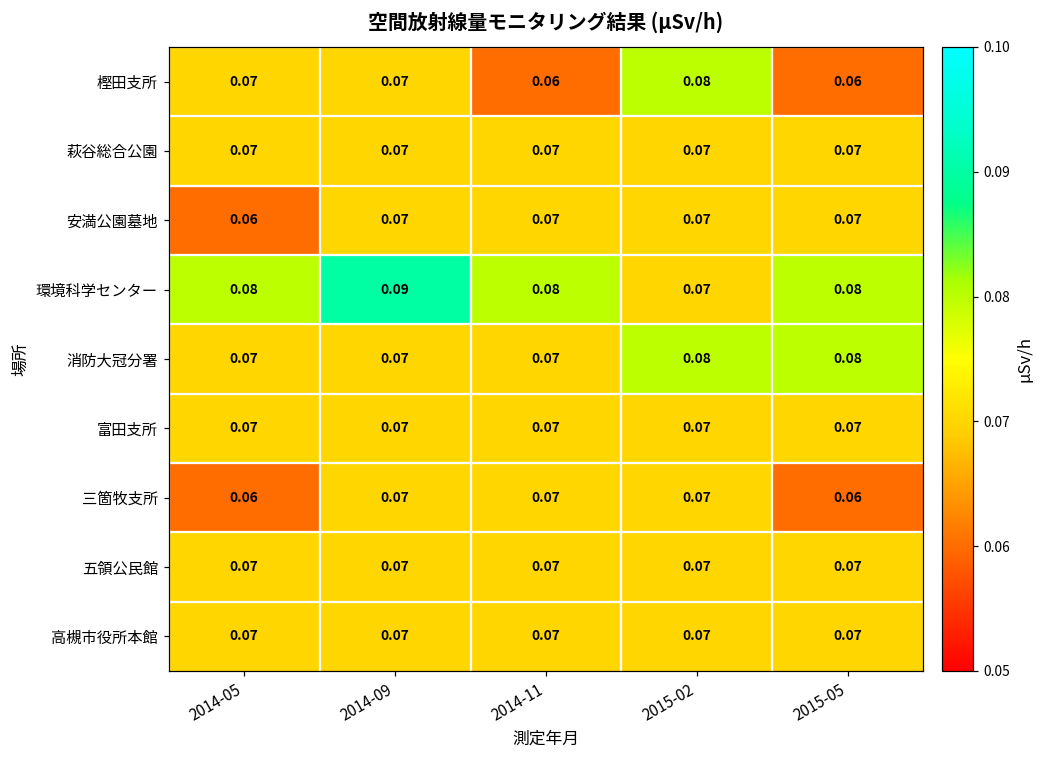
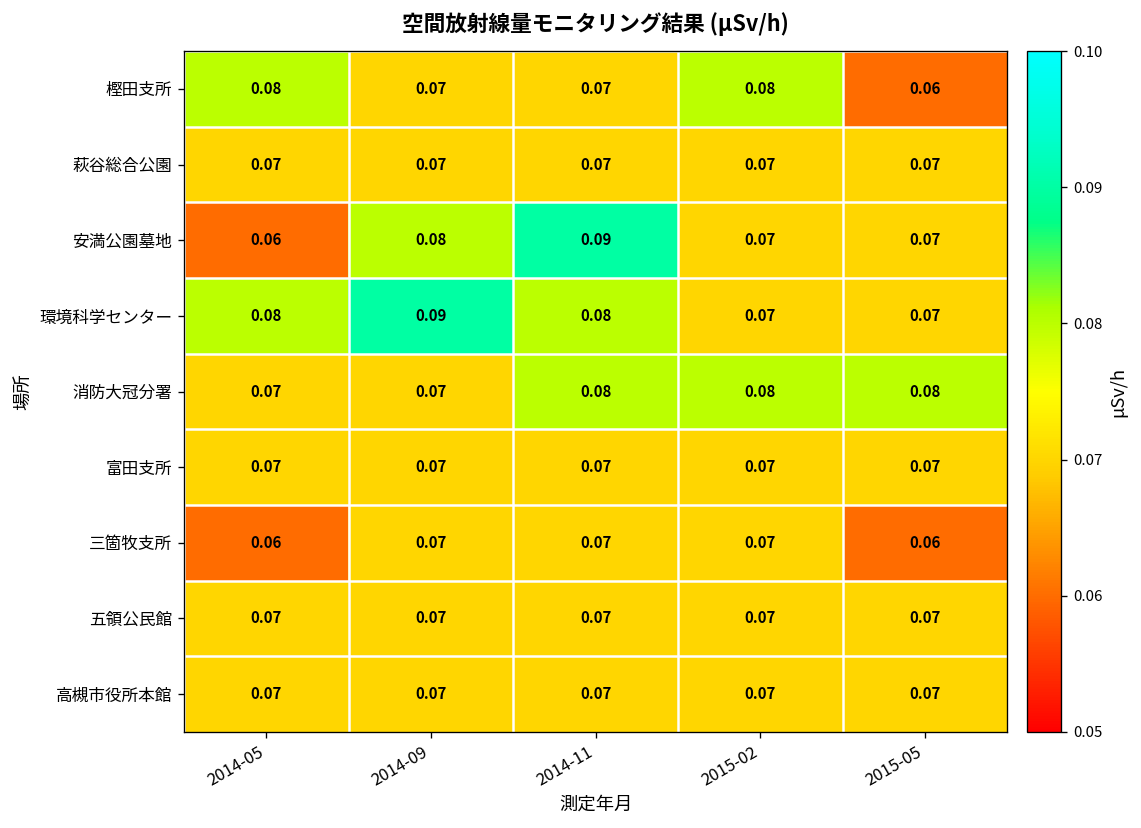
  {
    "樫田支所": {
-     "2014-05": 0.07,
+     "2014-05": 0.08,
      "2014-09": 0.07,
-     "2014-11": 0.06,
+     "2014-11": 0.07,
      "2015-02": 0.08,
      "2015-05": 0.06
    },
    "萩谷総合公園": {
      "2014-05": 0.07,
      "2014-09": 0.07,
      "2014-11": 0.07,
      "2015-02": 0.07,
      "2015-05": 0.07
    },
    "安満公園墓地": {
      "2014-05": 0.06,
-     "2014-09": 0.07,
-     "2014-11": 0.07,
+     "2014-09": 0.08,
+     "2014-11": 0.09,
      "2015-02": 0.07,
      "2015-05": 0.07
    },
    "環境科学センター": {
      "2014-05": 0.08,
      "2014-09": 0.09,
      "2014-11": 0.08,
      "2015-02": 0.07,
-     "2015-05": 0.08
+     "2015-05": 0.07
    },
    "消防大冠分署": {
      "2014-05": 0.07,
      "2014-09": 0.07,
-     "2014-11": 0.07,
+     "2014-11": 0.08,
      "2015-02": 0.08,
      "2015-05": 0.08
    },
    "富田支所": {
      "2014-05": 0.07,
      "2014-09": 0.07,
      "2014-11": 0.07,
      "2015-02": 0.07,
      "2015-05": 0.07
    },
    "三箇牧支所": {
      "2014-05": 0.06,
      "2014-09": 0.07,
      "2014-11": 0.07,
      "2015-02": 0.07,
      "2015-05": 0.06
    },
    "五領公民館": {
      "2014-05": 0.07,
      "2014-09": 0.07,
      "2014-11": 0.07,
      "2015-02": 0.07,
      "2015-05": 0.07
    },
    "高槻市役所本館": {
      "2014-05": 0.07,
      "2014-09": 0.07,
      "2014-11": 0.07,
      "2015-02": 0.07,
      "2015-05": 0.07
    }
  }
